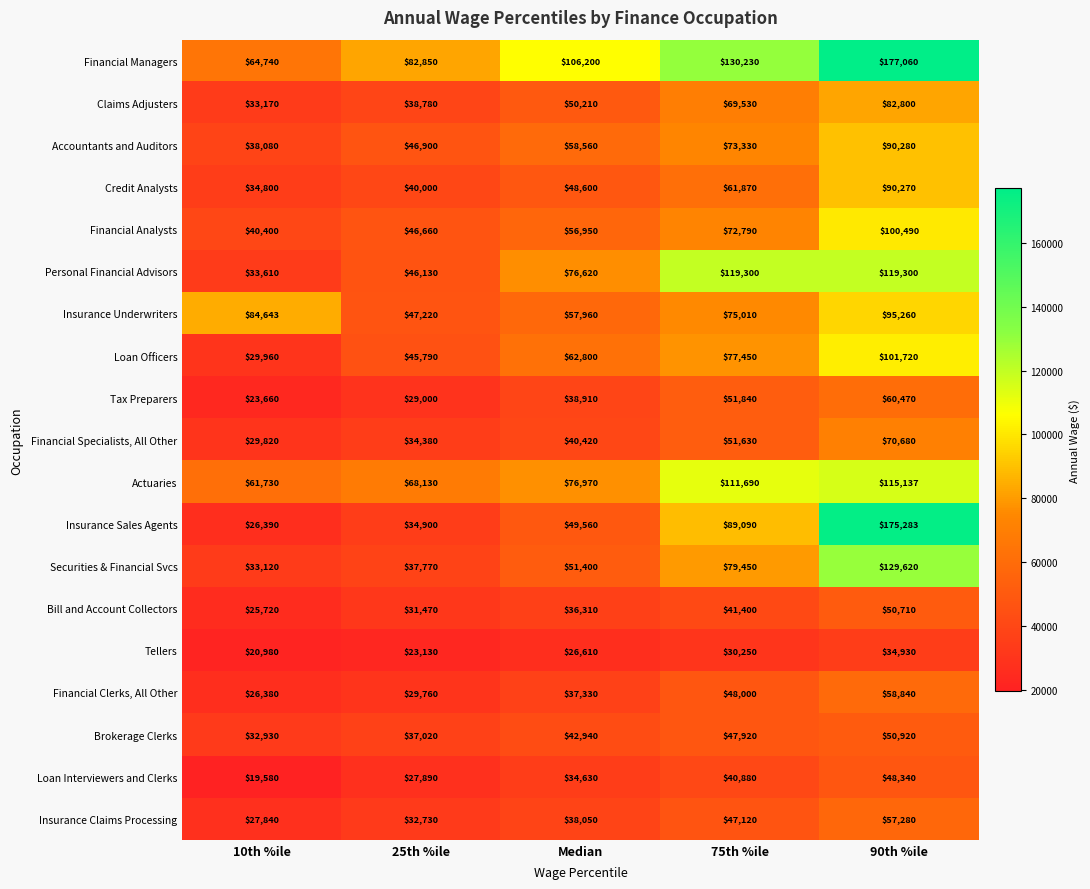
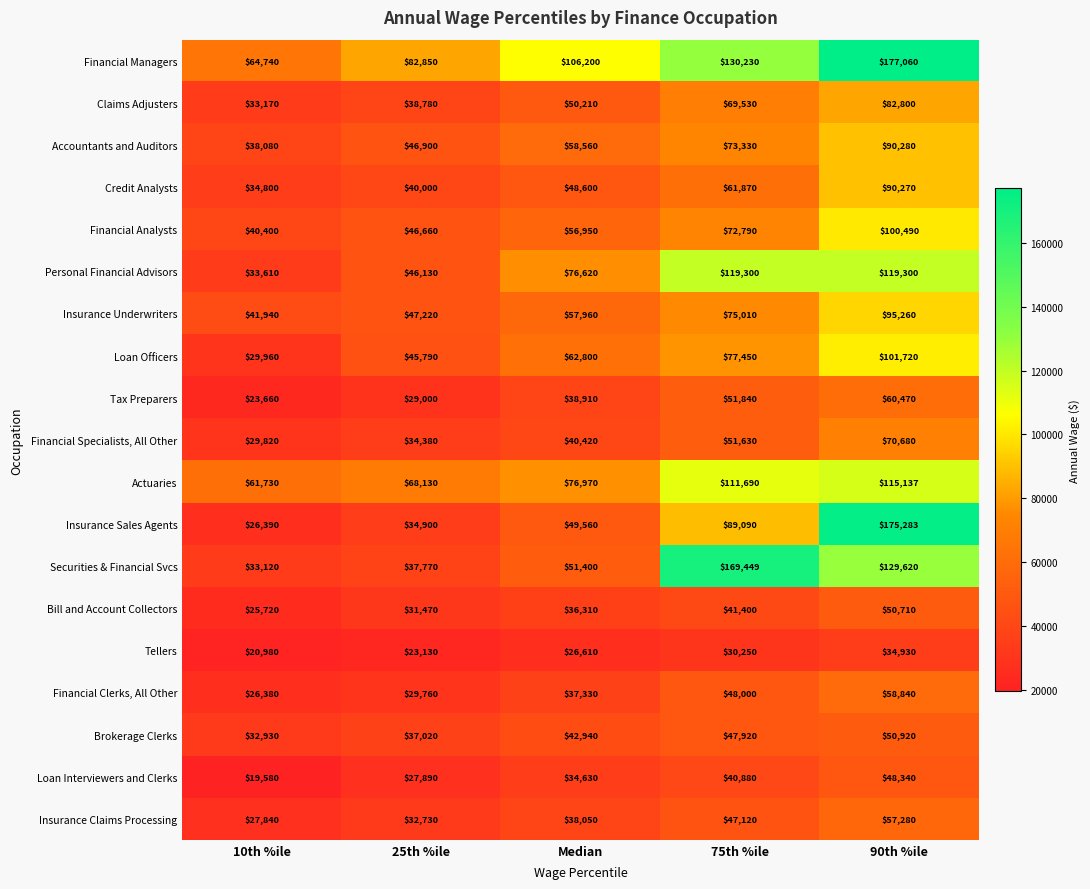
  {
    "Financial Managers": {
      "10th %ile": "$64,740",
      "25th %ile": "$82,850",
      "Median": "$106,200",
      "75th %ile": "$130,230",
      "90th %ile": "$177,060"
    },
    "Claims Adjusters": {
      "10th %ile": "$33,170",
      "25th %ile": "$38,780",
      "Median": "$50,210",
      "75th %ile": "$69,530",
      "90th %ile": "$82,800"
    },
    "Accountants and Auditors": {
      "10th %ile": "$38,080",
      "25th %ile": "$46,900",
      "Median": "$58,560",
      "75th %ile": "$73,330",
      "90th %ile": "$90,280"
    },
    "Credit Analysts": {
      "10th %ile": "$34,800",
      "25th %ile": "$40,000",
      "Median": "$48,600",
      "75th %ile": "$61,870",
      "90th %ile": "$90,270"
    },
    "Financial Analysts": {
      "10th %ile": "$40,400",
      "25th %ile": "$46,660",
      "Median": "$56,950",
      "75th %ile": "$72,790",
      "90th %ile": "$100,490"
    },
    "Personal Financial Advisors": {
      "10th %ile": "$33,610",
      "25th %ile": "$46,130",
      "Median": "$76,620",
      "75th %ile": "$119,300",
      "90th %ile": "$119,300"
    },
    "Insurance Underwriters": {
-     "10th %ile": "$84,643",
+     "10th %ile": "$41,940",
      "25th %ile": "$47,220",
      "Median": "$57,960",
      "75th %ile": "$75,010",
      "90th %ile": "$95,260"
    },
    "Loan Officers": {
      "10th %ile": "$29,960",
      "25th %ile": "$45,790",
      "Median": "$62,800",
      "75th %ile": "$77,450",
      "90th %ile": "$101,720"
    },
    "Tax Preparers": {
      "10th %ile": "$23,660",
      "25th %ile": "$29,000",
      "Median": "$38,910",
      "75th %ile": "$51,840",
      "90th %ile": "$60,470"
    },
    "Financial Specialists, All Other": {
      "10th %ile": "$29,820",
      "25th %ile": "$34,380",
      "Median": "$40,420",
      "75th %ile": "$51,630",
      "90th %ile": "$70,680"
    },
    "Actuaries": {
      "10th %ile": "$61,730",
      "25th %ile": "$68,130",
      "Median": "$76,970",
      "75th %ile": "$111,690",
      "90th %ile": "$115,137"
    },
    "Insurance Sales Agents": {
      "10th %ile": "$26,390",
      "25th %ile": "$34,900",
      "Median": "$49,560",
      "75th %ile": "$89,090",
      "90th %ile": "$175,283"
    },
    "Securities & Financial Svcs": {
      "10th %ile": "$33,120",
      "25th %ile": "$37,770",
      "Median": "$51,400",
-     "75th %ile": "$79,450",
+     "75th %ile": "$169,449",
      "90th %ile": "$129,620"
    },
    "Bill and Account Collectors": {
      "10th %ile": "$25,720",
      "25th %ile": "$31,470",
      "Median": "$36,310",
      "75th %ile": "$41,400",
      "90th %ile": "$50,710"
    },
    "Tellers": {
      "10th %ile": "$20,980",
      "25th %ile": "$23,130",
      "Median": "$26,610",
      "75th %ile": "$30,250",
      "90th %ile": "$34,930"
    },
    "Financial Clerks, All Other": {
      "10th %ile": "$26,380",
      "25th %ile": "$29,760",
      "Median": "$37,330",
      "75th %ile": "$48,000",
      "90th %ile": "$58,840"
    },
    "Brokerage Clerks": {
      "10th %ile": "$32,930",
      "25th %ile": "$37,020",
      "Median": "$42,940",
      "75th %ile": "$47,920",
      "90th %ile": "$50,920"
    },
    "Loan Interviewers and Clerks": {
      "10th %ile": "$19,580",
      "25th %ile": "$27,890",
      "Median": "$34,630",
      "75th %ile": "$40,880",
      "90th %ile": "$48,340"
    },
    "Insurance Claims Processing": {
      "10th %ile": "$27,840",
      "25th %ile": "$32,730",
      "Median": "$38,050",
      "75th %ile": "$47,120",
      "90th %ile": "$57,280"
    }
  }
